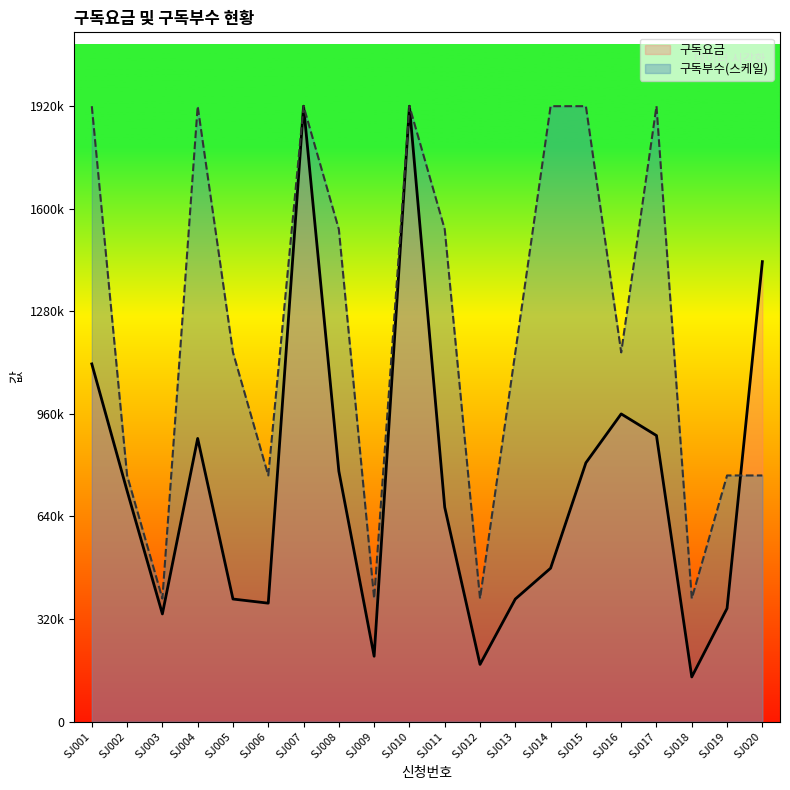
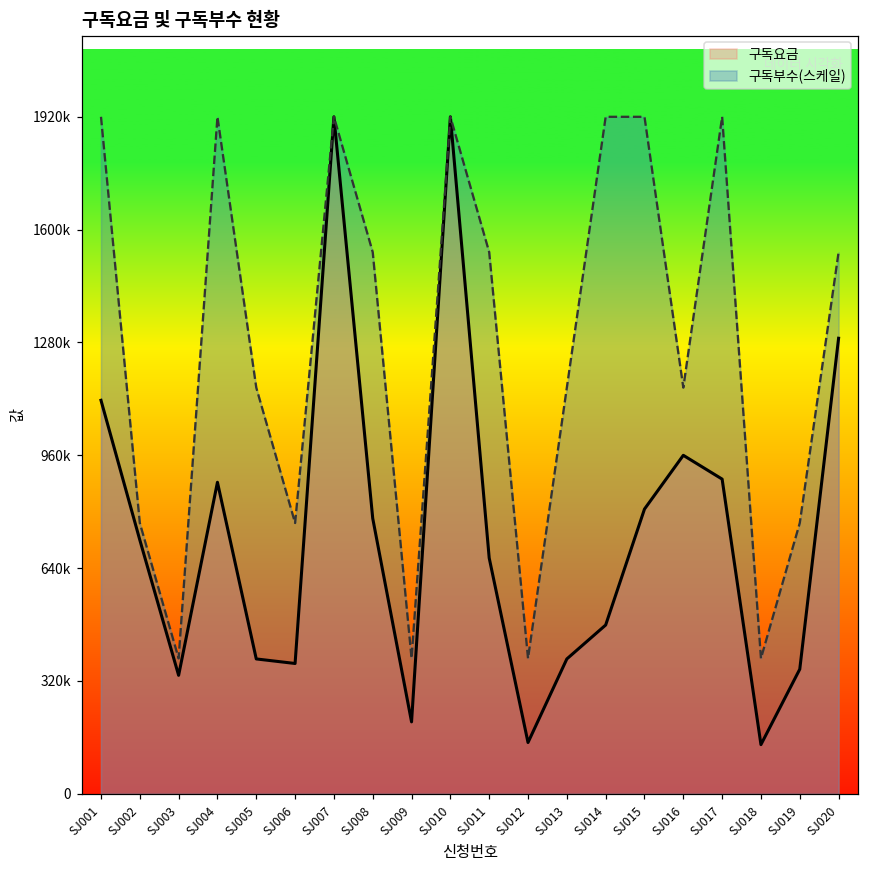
  {
    "구독요금": {
      "SJ001": 1120000,
      "SJ002": 720000,
      "SJ003": 340000,
      "SJ004": 880000,
      "SJ005": 380000,
      "SJ006": 370000,
      "SJ008": 780000,
      "SJ009": 200000,
      "SJ011": 670000,
-     "SJ012": 180000,
+     "SJ012": 150000,
      "SJ013": 380000,
      "SJ014": 480000,
      "SJ015": 810000,
      "SJ016": 960000,
      "SJ017": 890000,
      "SJ018": 140000,
      "SJ019": 350000,
-     "SJ020": 1440000
+     "SJ020": 1290000
    },
    "구독부수(스케일)": {
      "SJ001": 1920000,
      "SJ002": 770000,
      "SJ003": 380000,
      "SJ004": 1920000,
      "SJ005": 1150000,
      "SJ006": 770000,
      "SJ008": 1540000,
      "SJ009": 380000,
      "SJ011": 1540000,
      "SJ012": 380000,
      "SJ013": 1150000,
      "SJ014": 1920000,
      "SJ015": 1920000,
      "SJ016": 1150000,
      "SJ017": 1920000,
      "SJ018": 380000,
      "SJ019": 770000,
-     "SJ020": 770000
+     "SJ020": 1540000
    }
  }
